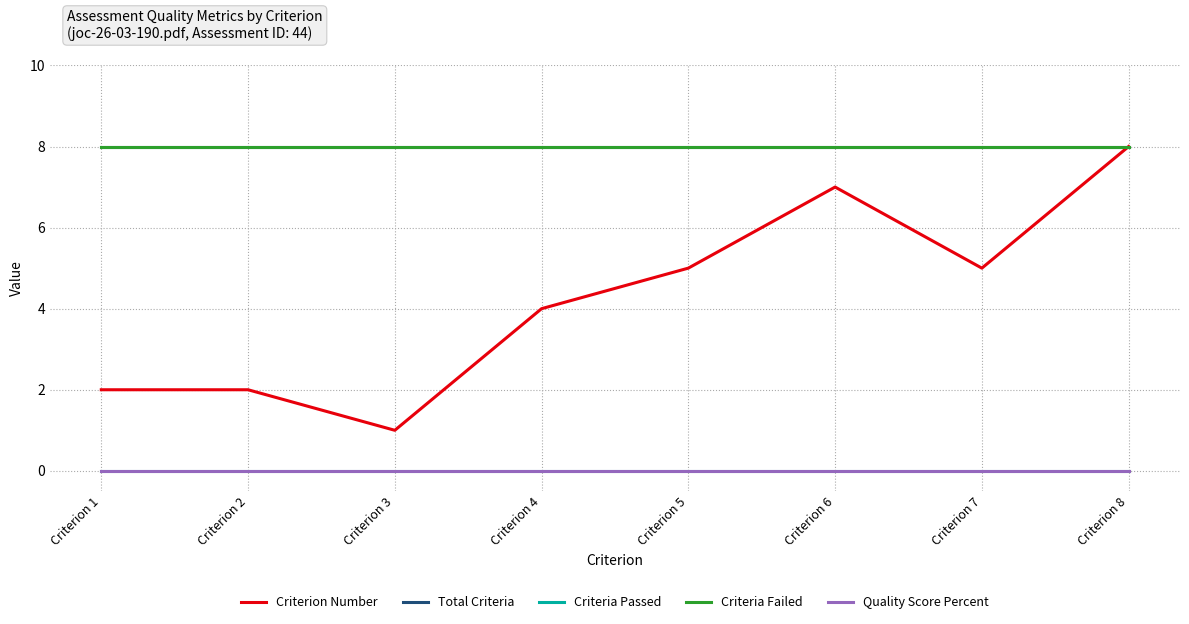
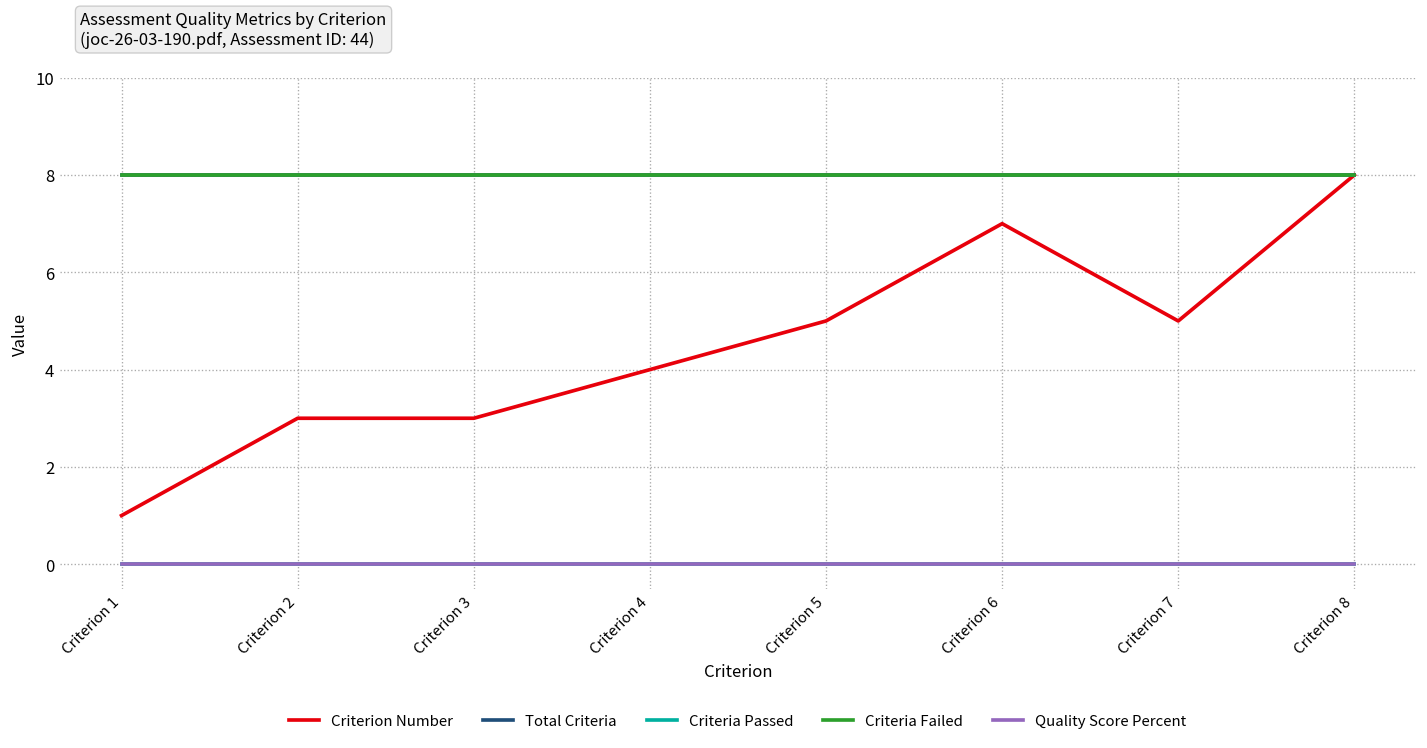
  {
    "Criterion Number": {
-     "Criterion 1": 2,
-     "Criterion 2": 2,
-     "Criterion 3": 1,
+     "Criterion 1": 1,
+     "Criterion 2": 3,
+     "Criterion 3": 3,
      "Criterion 4": 4,
      "Criterion 5": 5,
      "Criterion 6": 7,
      "Criterion 7": 5
    },
    "Criteria Failed": {
      "Criterion 1": 8,
      "Criterion 2": 8,
      "Criterion 3": 8,
      "Criterion 4": 8,
      "Criterion 5": 8,
      "Criterion 6": 8,
      "Criterion 7": 8
    },
    "Quality Score Percent": {
      "Criterion 1": 0,
      "Criterion 2": 0,
      "Criterion 3": 0,
      "Criterion 4": 0,
      "Criterion 5": 0,
      "Criterion 6": 0,
      "Criterion 7": 0,
      "Criterion 8": 0
    }
  }
